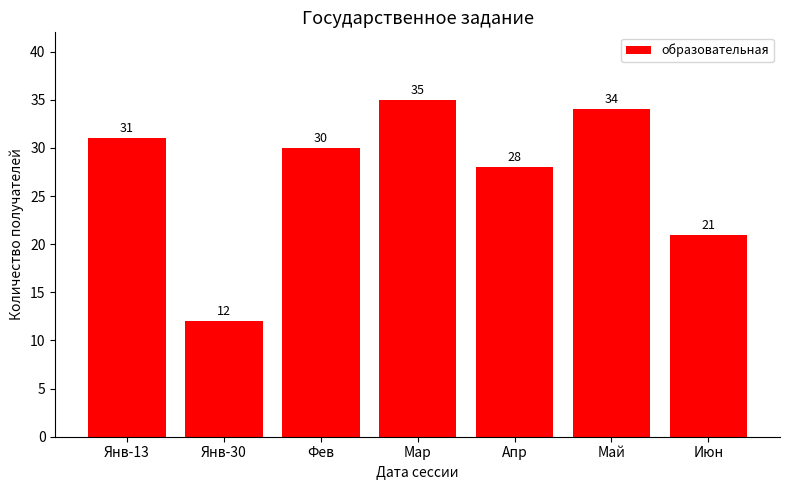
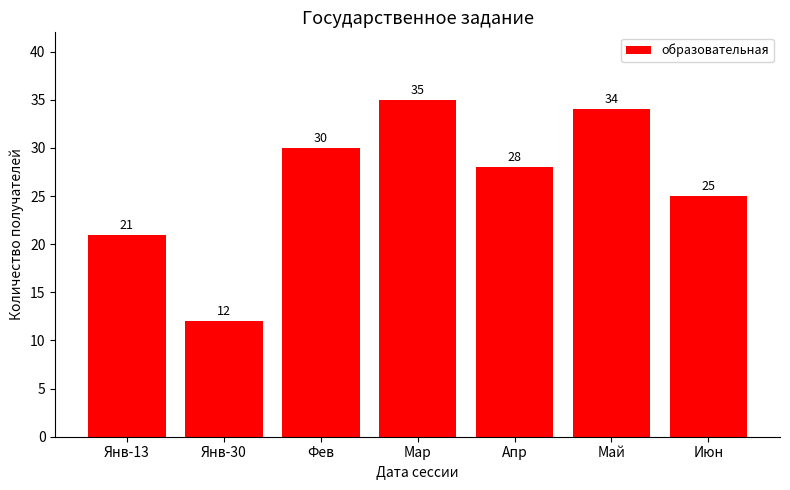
  {
-   "Янв-13": 31,
+   "Янв-13": 21,
    "Янв-30": 12,
    "Фев": 30,
    "Мар": 35,
    "Апр": 28,
    "Май": 34,
-   "Июн": 21
+   "Июн": 25
  }
